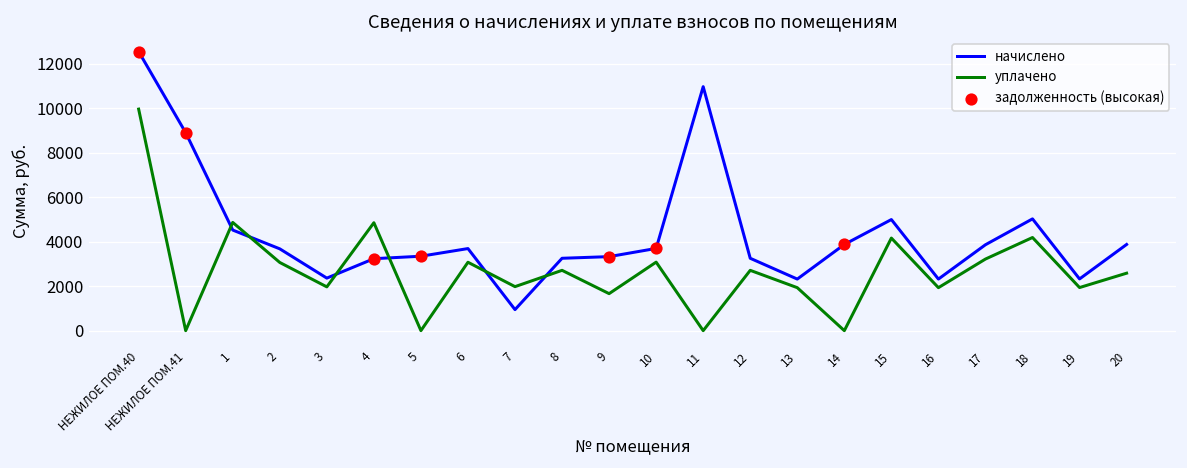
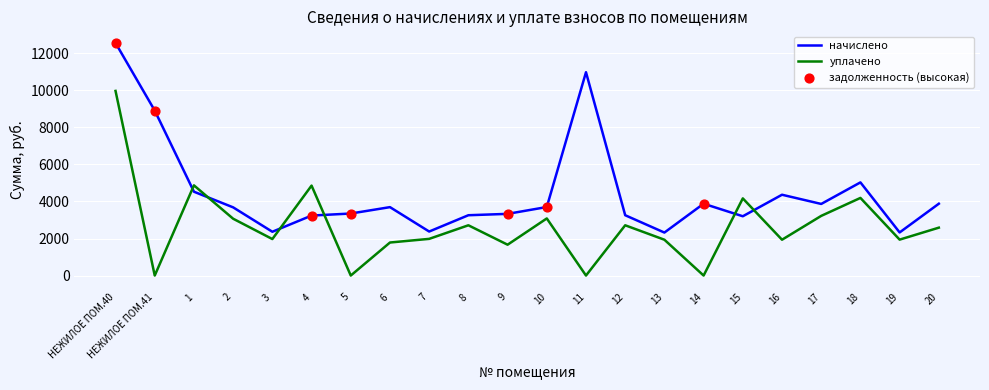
  {
    "начислено": {
      "1": 4500,
      "2": 3700,
      "3": 2400,
      "6": 3700,
-     "7": 900,
+     "7": 2400,
      "8": 3300,
      "11": 11000,
      "12": 3300,
      "13": 2300,
-     "15": 5000,
-     "16": 2300,
+     "15": 3200,
+     "16": 4400,
      "17": 3900,
      "18": 5000,
      "19": 2300,
      "20": 3900
    },
    "уплачено": {
      "НЕЖИЛОЕ ПОМ.40": 10000,
      "НЕЖИЛОЕ ПОМ.41": 0,
      "1": 4900,
      "2": 3100,
      "3": 2000,
      "4": 4900,
      "5": 0,
-     "6": 3100,
+     "6": 1800,
      "7": 2000,
      "8": 2700,
      "9": 1700,
      "10": 3100,
      "11": 0,
      "12": 2700,
      "13": 1900,
      "14": 0,
      "15": 4200,
      "16": 1900,
      "17": 3200,
      "18": 4200,
      "19": 1900,
      "20": 2600
    }
  }
